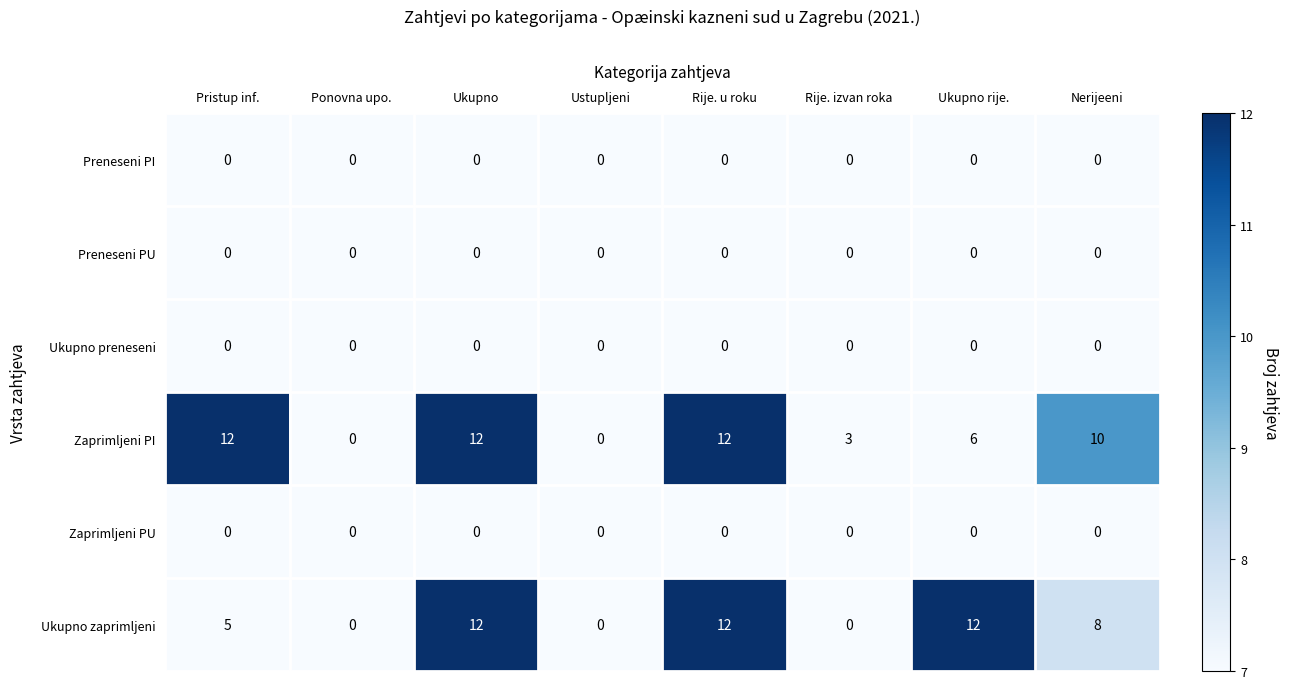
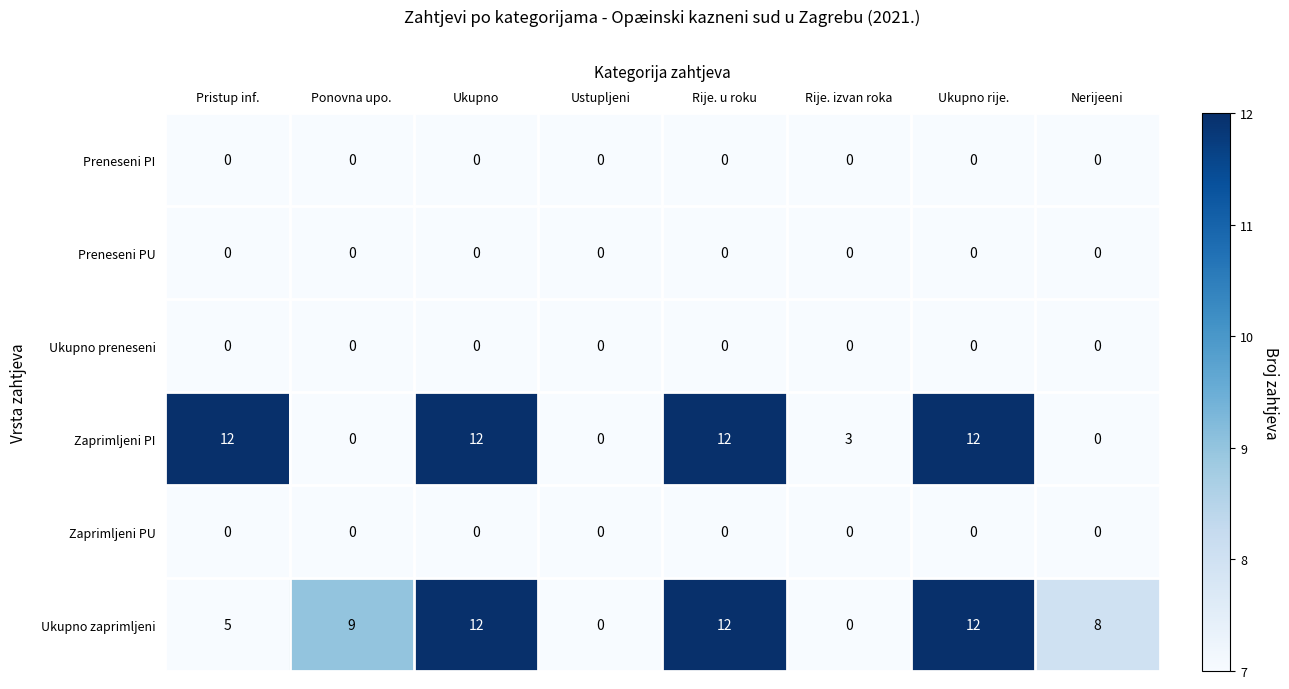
  {
    "Preneseni PI": {
      "Pristup inf.": 0,
      "Ponovna upo.": 0,
      "Ukupno": 0,
      "Ustupljeni": 0,
      "Rije. u roku": 0,
      "Rije. izvan roka": 0,
      "Ukupno rije.": 0,
      "Nerijeeni": 0
    },
    "Preneseni PU": {
      "Pristup inf.": 0,
      "Ponovna upo.": 0,
      "Ukupno": 0,
      "Ustupljeni": 0,
      "Rije. u roku": 0,
      "Rije. izvan roka": 0,
      "Ukupno rije.": 0,
      "Nerijeeni": 0
    },
    "Ukupno preneseni": {
      "Pristup inf.": 0,
      "Ponovna upo.": 0,
      "Ukupno": 0,
      "Ustupljeni": 0,
      "Rije. u roku": 0,
      "Rije. izvan roka": 0,
      "Ukupno rije.": 0,
      "Nerijeeni": 0
    },
    "Zaprimljeni PI": {
      "Pristup inf.": 12,
      "Ponovna upo.": 0,
      "Ukupno": 12,
      "Ustupljeni": 0,
      "Rije. u roku": 12,
      "Rije. izvan roka": 3,
-     "Ukupno rije.": 6,
-     "Nerijeeni": 10
+     "Ukupno rije.": 12,
+     "Nerijeeni": 0
    },
    "Zaprimljeni PU": {
      "Pristup inf.": 0,
      "Ponovna upo.": 0,
      "Ukupno": 0,
      "Ustupljeni": 0,
      "Rije. u roku": 0,
      "Rije. izvan roka": 0,
      "Ukupno rije.": 0,
      "Nerijeeni": 0
    },
    "Ukupno zaprimljeni": {
      "Pristup inf.": 5,
-     "Ponovna upo.": 0,
+     "Ponovna upo.": 9,
      "Ukupno": 12,
      "Ustupljeni": 0,
      "Rije. u roku": 12,
      "Rije. izvan roka": 0,
      "Ukupno rije.": 12,
      "Nerijeeni": 8
    }
  }
